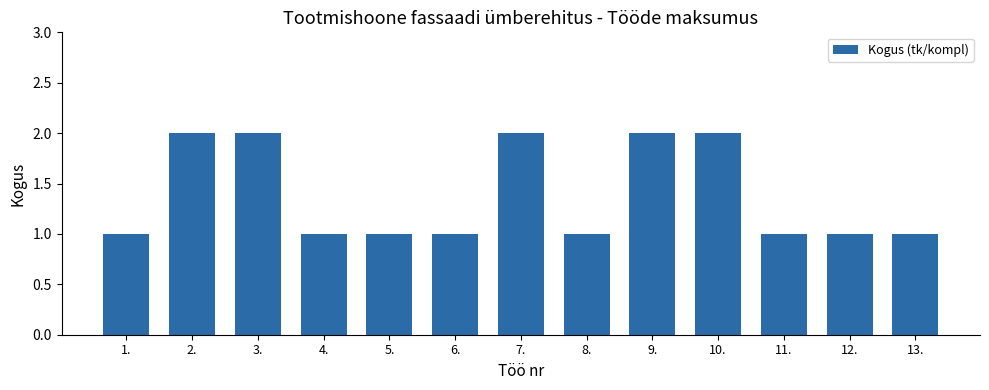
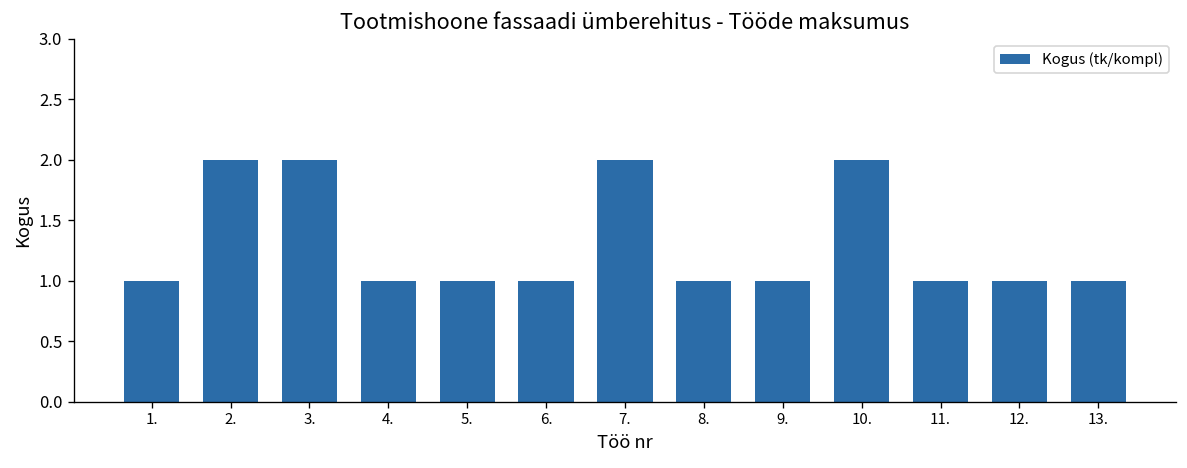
  {
    "1.": 1,
    "2.": 2,
    "3.": 2,
    "4.": 1,
    "5.": 1,
    "6.": 1,
    "7.": 2,
    "8.": 1,
-   "9.": 2,
+   "9.": 1,
    "10.": 2,
    "11.": 1,
    "12.": 1,
    "13.": 1
  }
